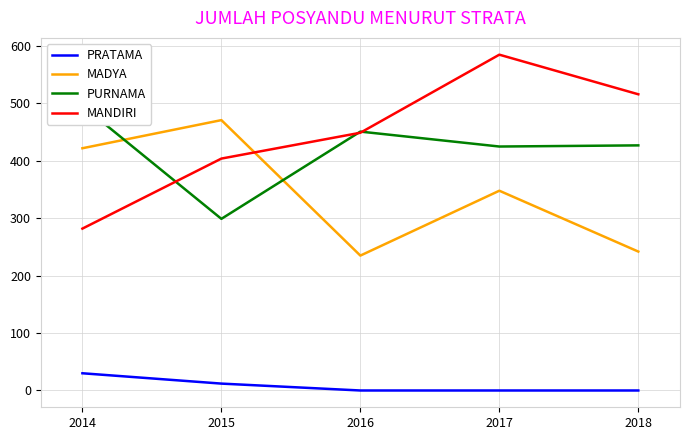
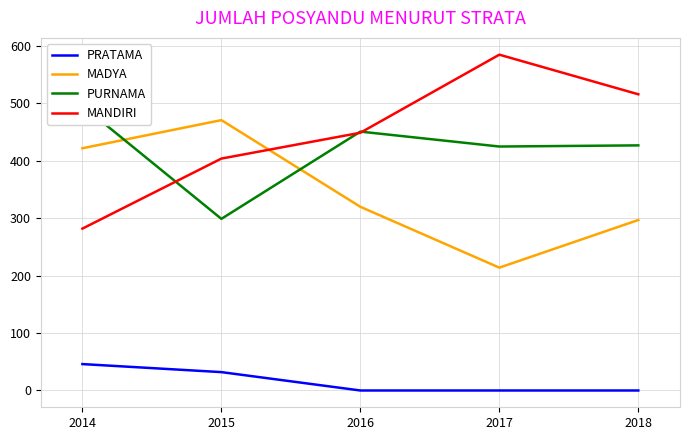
  {
    "PRATAMA": {
-     "2014": 30,
-     "2015": 10,
+     "2014": 50,
+     "2015": 30,
      "2016": 0,
      "2017": 0,
      "2018": 0
    },
    "MADYA": {
      "2014": 420,
      "2015": 470,
-     "2016": 240,
-     "2017": 350,
-     "2018": 240
+     "2016": 320,
+     "2017": 210,
+     "2018": 300
    },
    "PURNAMA": {
      "2015": 300,
      "2017": 430,
      "2018": 430
    },
    "MANDIRI": {
      "2014": 280,
      "2015": 400,
      "2017": 590,
      "2018": 520
    }
  }
